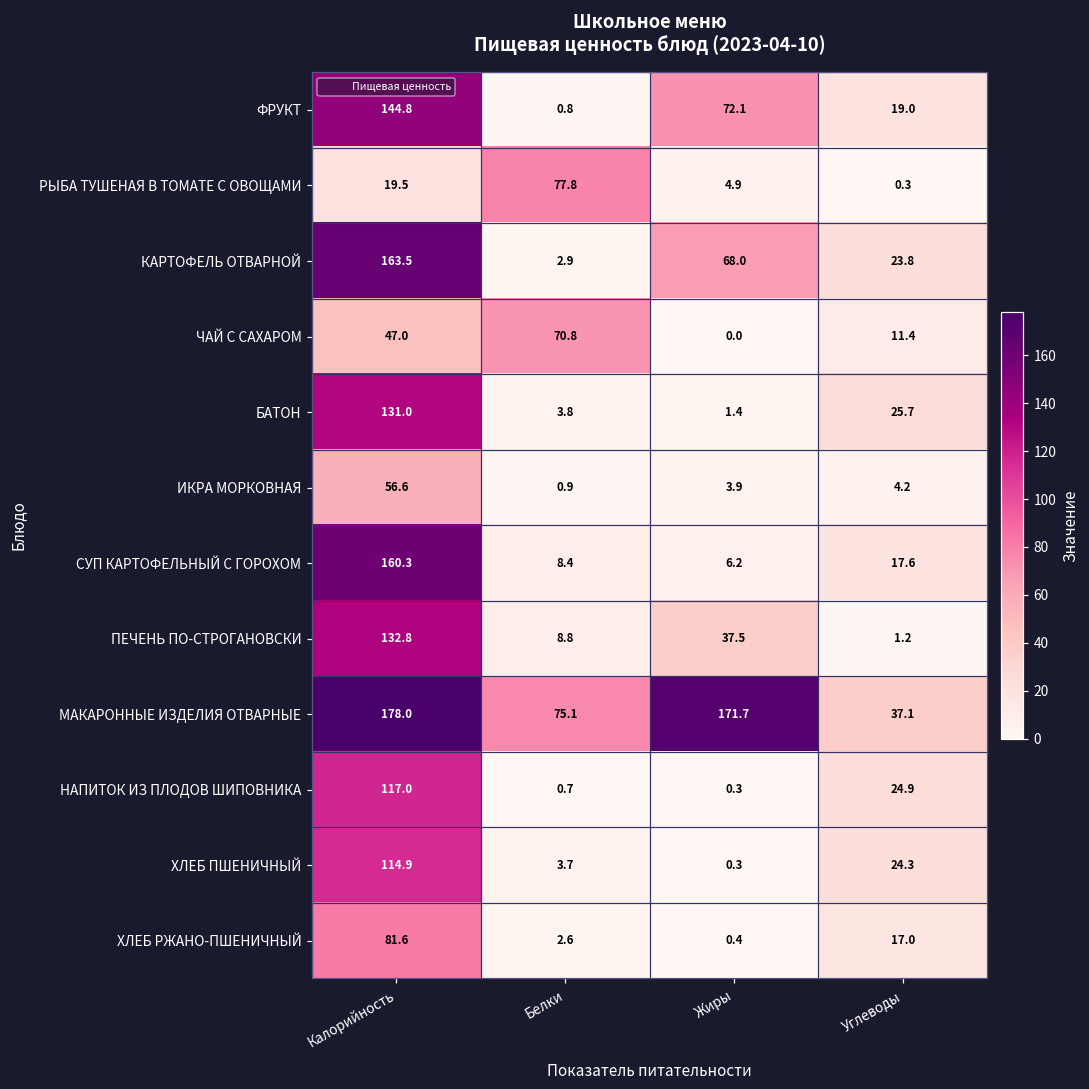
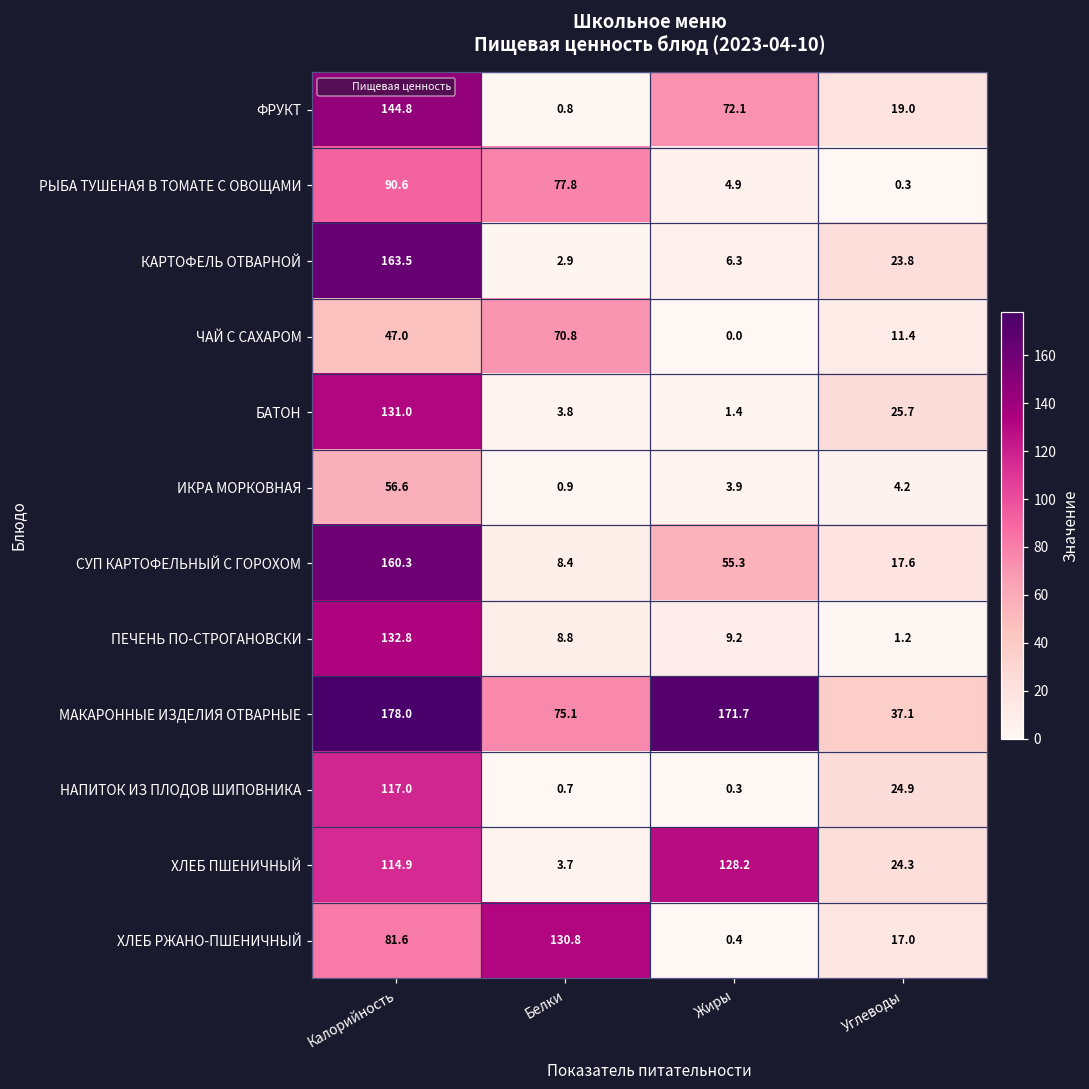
  {
    "ФРУКТ": {
      "Калорийность": 144.8,
      "Белки": 0.8,
      "Жиры": 72.1,
      "Углеводы": 19.0
    },
    "РЫБА ТУШЕНАЯ В ТОМАТЕ С ОВОЩАМИ": {
-     "Калорийность": 19.5,
+     "Калорийность": 90.6,
      "Белки": 77.8,
      "Жиры": 4.9,
      "Углеводы": 0.3
    },
    "КАРТОФЕЛЬ ОТВАРНОЙ": {
      "Калорийность": 163.5,
      "Белки": 2.9,
-     "Жиры": 68.0,
+     "Жиры": 6.3,
      "Углеводы": 23.8
    },
    "ЧАЙ С САХАРОМ": {
      "Калорийность": 47.0,
      "Белки": 70.8,
      "Жиры": 0.0,
      "Углеводы": 11.4
    },
    "БАТОН": {
      "Калорийность": 131.0,
      "Белки": 3.8,
      "Жиры": 1.4,
      "Углеводы": 25.7
    },
    "ИКРА МОРКОВНАЯ": {
      "Калорийность": 56.6,
      "Белки": 0.9,
      "Жиры": 3.9,
      "Углеводы": 4.2
    },
    "СУП КАРТОФЕЛЬНЫЙ С ГОРОХОМ": {
      "Калорийность": 160.3,
      "Белки": 8.4,
-     "Жиры": 6.2,
+     "Жиры": 55.3,
      "Углеводы": 17.6
    },
    "ПЕЧЕНЬ ПО-СТРОГАНОВСКИ": {
      "Калорийность": 132.8,
      "Белки": 8.8,
-     "Жиры": 37.5,
+     "Жиры": 9.2,
      "Углеводы": 1.2
    },
    "МАКАРОННЫЕ ИЗДЕЛИЯ ОТВАРНЫЕ": {
      "Калорийность": 178.0,
      "Белки": 75.1,
      "Жиры": 171.7,
      "Углеводы": 37.1
    },
    "НАПИТОК ИЗ ПЛОДОВ ШИПОВНИКА": {
      "Калорийность": 117.0,
      "Белки": 0.7,
      "Жиры": 0.3,
      "Углеводы": 24.9
    },
    "ХЛЕБ ПШЕНИЧНЫЙ": {
      "Калорийность": 114.9,
      "Белки": 3.7,
-     "Жиры": 0.3,
+     "Жиры": 128.2,
      "Углеводы": 24.3
    },
    "ХЛЕБ РЖАНО-ПШЕНИЧНЫЙ": {
      "Калорийность": 81.6,
-     "Белки": 2.6,
+     "Белки": 130.8,
      "Жиры": 0.4,
      "Углеводы": 17.0
    }
  }
